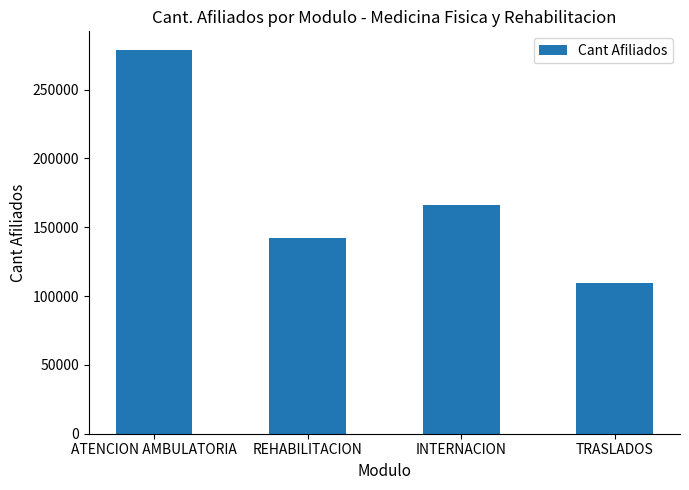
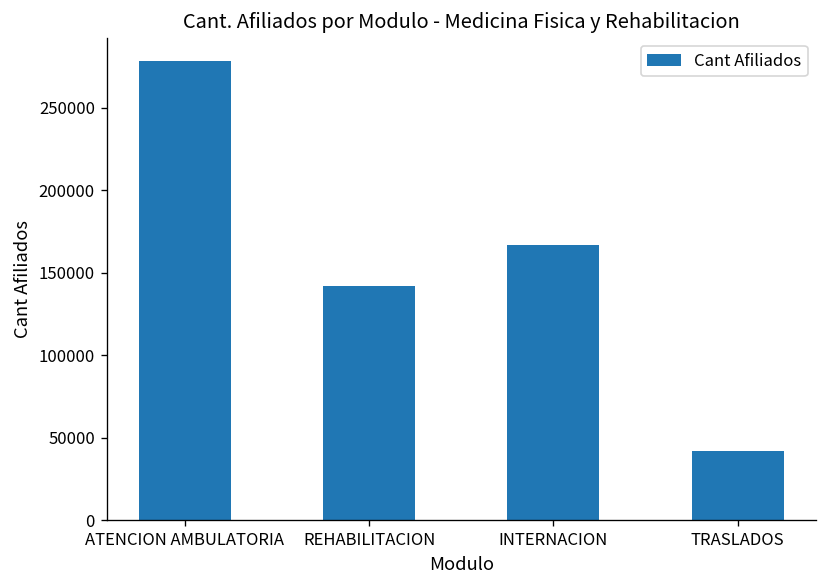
  {
    "ATENCION AMBULATORIA": 278000,
    "REHABILITACION": 142000,
    "INTERNACION": 167000,
-   "TRASLADOS": 110000
+   "TRASLADOS": 42000
  }
